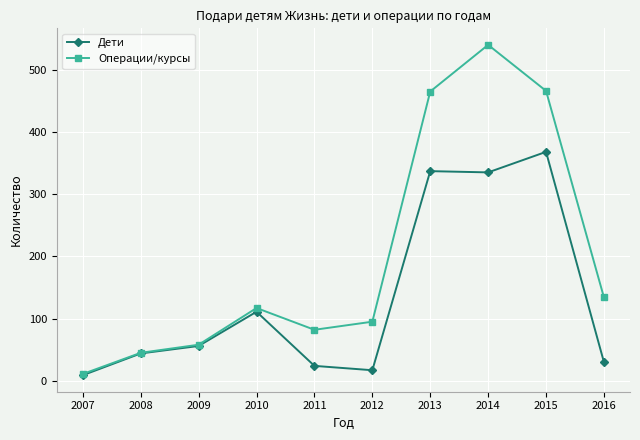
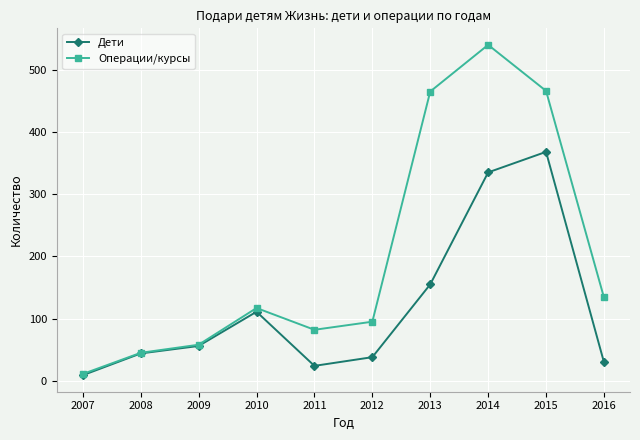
  {
    "Дети": {
      "2010": 110,
      "2011": 20,
-     "2012": 20,
-     "2013": 340,
+     "2012": 40,
+     "2013": 160,
      "2014": 340,
      "2015": 370,
      "2016": 30
    },
    "Операции/курсы": {
      "2010": 120,
      "2011": 80,
      "2012": 100,
      "2013": 470,
      "2014": 540,
      "2015": 470,
      "2016": 130
    }
  }
